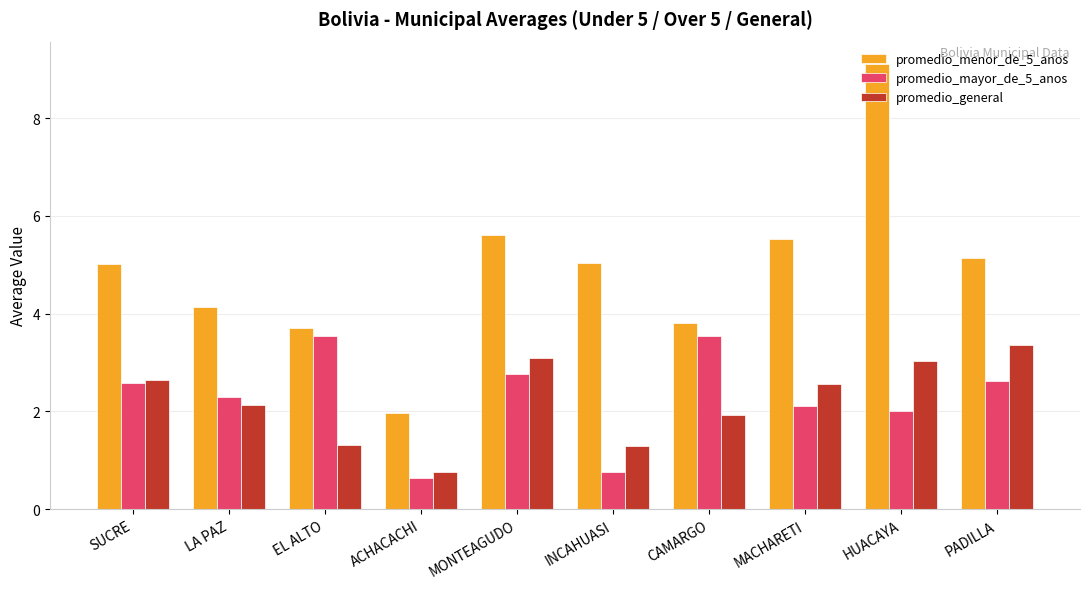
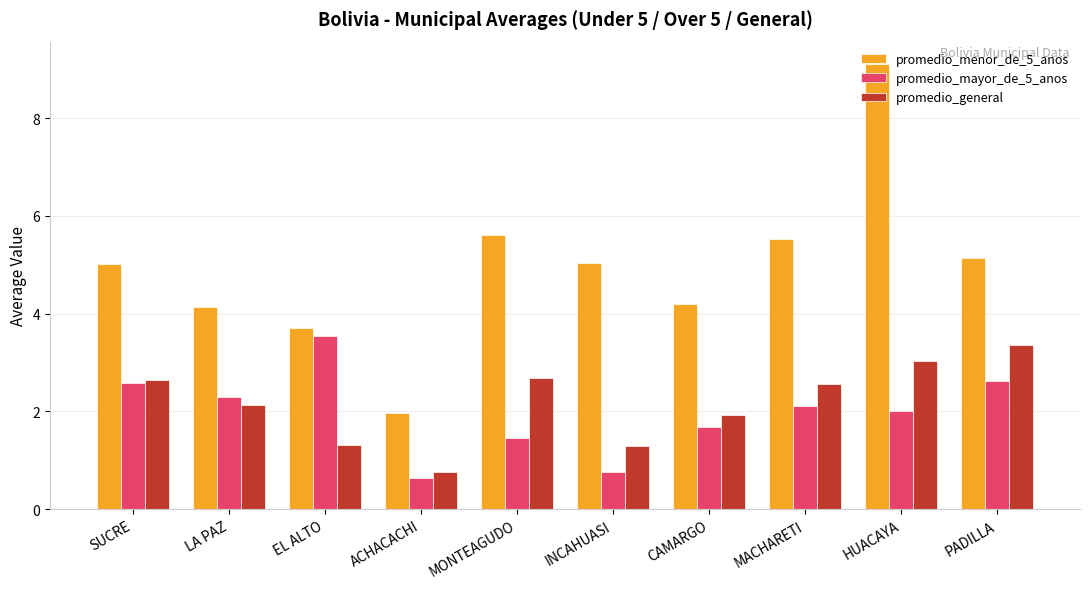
  {
    "promedio_menor_de_5_anos": {
      "SUCRE": 5.0,
      "LA PAZ": 4.1,
      "EL ALTO": 3.7,
      "ACHACACHI": 2.0,
      "MONTEAGUDO": 5.6,
      "INCAHUASI": 5.0,
-     "CAMARGO": 3.8,
+     "CAMARGO": 4.2,
      "MACHARETI": 5.5,
      "HUACAYA": 9.1,
      "PADILLA": 5.1
    },
    "promedio_mayor_de_5_anos": {
      "SUCRE": 2.6,
      "LA PAZ": 2.3,
      "EL ALTO": 3.5,
      "ACHACACHI": 0.6,
-     "MONTEAGUDO": 2.8,
+     "MONTEAGUDO": 1.5,
      "INCAHUASI": 0.8,
-     "CAMARGO": 3.6,
+     "CAMARGO": 1.7,
      "MACHARETI": 2.1,
      "HUACAYA": 2.0,
      "PADILLA": 2.6
    },
    "promedio_general": {
      "SUCRE": 2.6,
      "LA PAZ": 2.1,
      "EL ALTO": 1.3,
      "ACHACACHI": 0.8,
-     "MONTEAGUDO": 3.1,
+     "MONTEAGUDO": 2.7,
      "INCAHUASI": 1.3,
      "CAMARGO": 1.9,
      "MACHARETI": 2.6,
      "HUACAYA": 3.0,
      "PADILLA": 3.4
    }
  }
